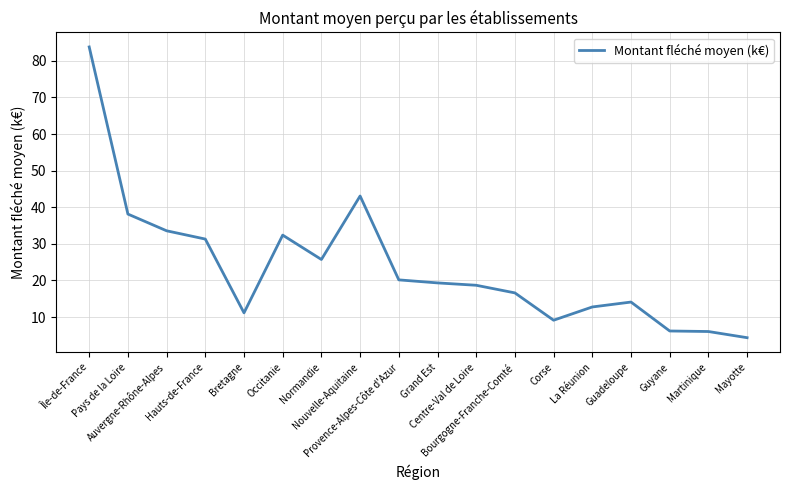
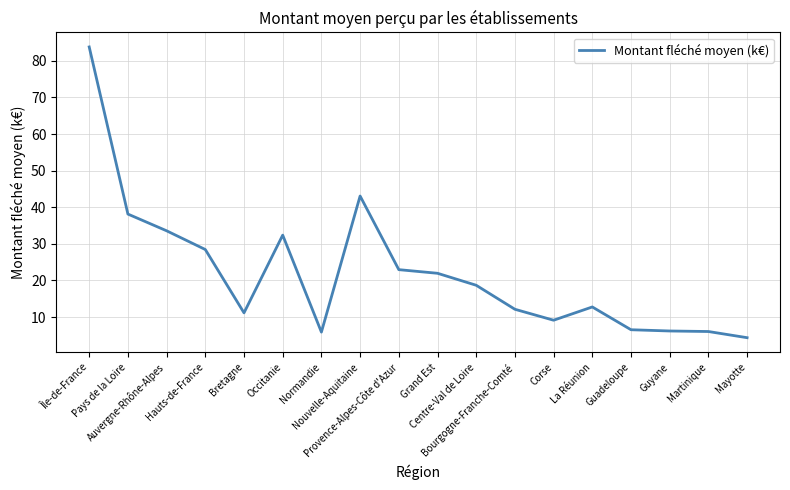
  {
    "Île-de-France": 84,
    "Pays de la Loire": 38,
    "Auvergne-Rhône-Alpes": 34,
-   "Hauts-de-France": 31,
+   "Hauts-de-France": 28,
    "Bretagne": 11,
    "Occitanie": 32,
-   "Normandie": 26,
+   "Normandie": 6,
    "Nouvelle-Aquitaine": 43,
-   "Provence-Alpes-Côte d'Azur": 20,
-   "Grand Est": 19,
+   "Provence-Alpes-Côte d'Azur": 23,
+   "Grand Est": 22,
    "Centre-Val de Loire": 19,
-   "Bourgogne-Franche-Comté": 17,
+   "Bourgogne-Franche-Comté": 12,
    "Corse": 9,
    "La Réunion": 13,
-   "Guadeloupe": 14,
+   "Guadeloupe": 7,
    "Guyane": 6,
    "Martinique": 6,
    "Mayotte": 4
  }
